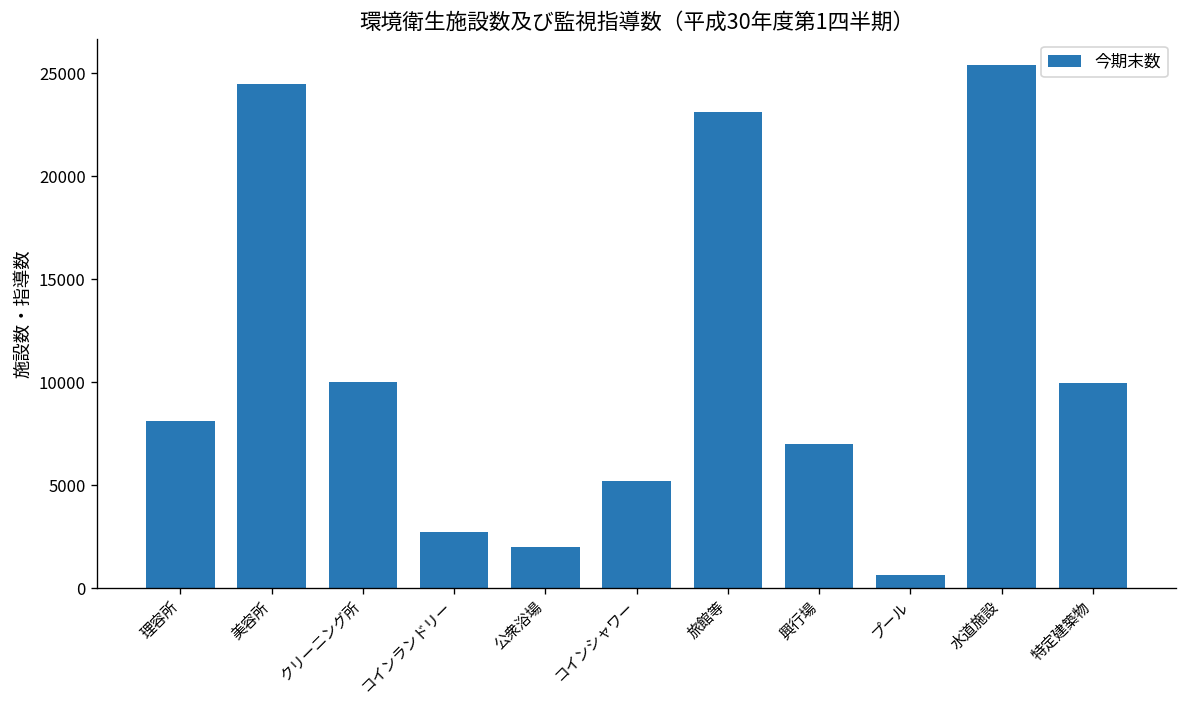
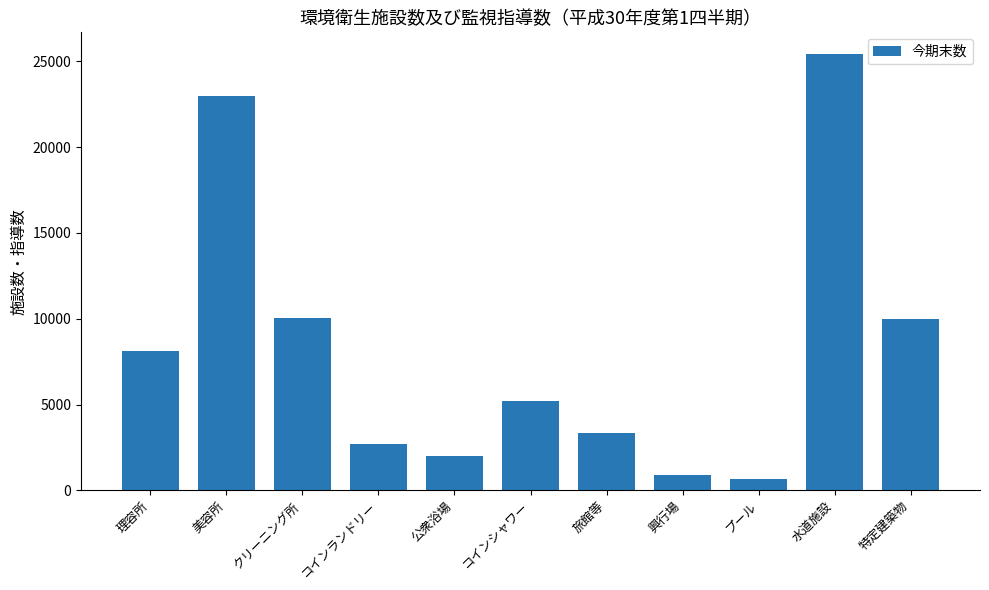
  {
    "理容所": 8100,
-   "美容所": 24500,
+   "美容所": 23000,
    "クリーニング所": 10000,
    "コインランドリー": 2700,
    "公衆浴場": 2000,
    "コインシャワー": 5200,
-   "旅館等": 23100,
-   "興行場": 7000,
+   "旅館等": 3300,
+   "興行場": 900,
    "プール": 700,
    "水道施設": 25400,
    "特定建築物": 10000
  }
